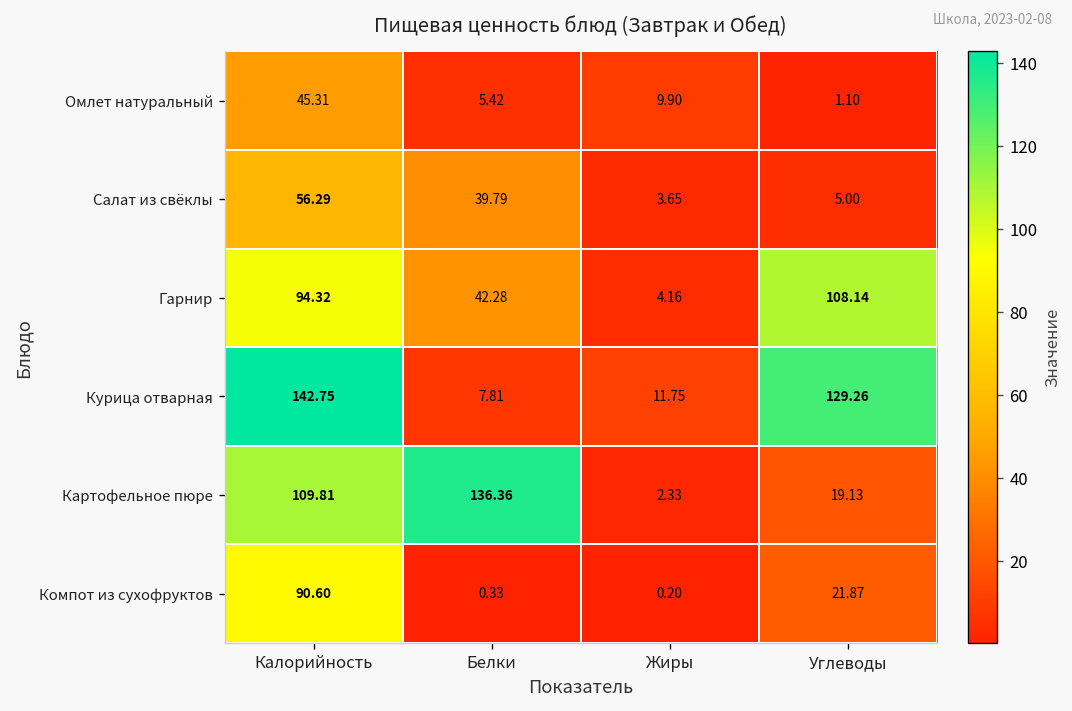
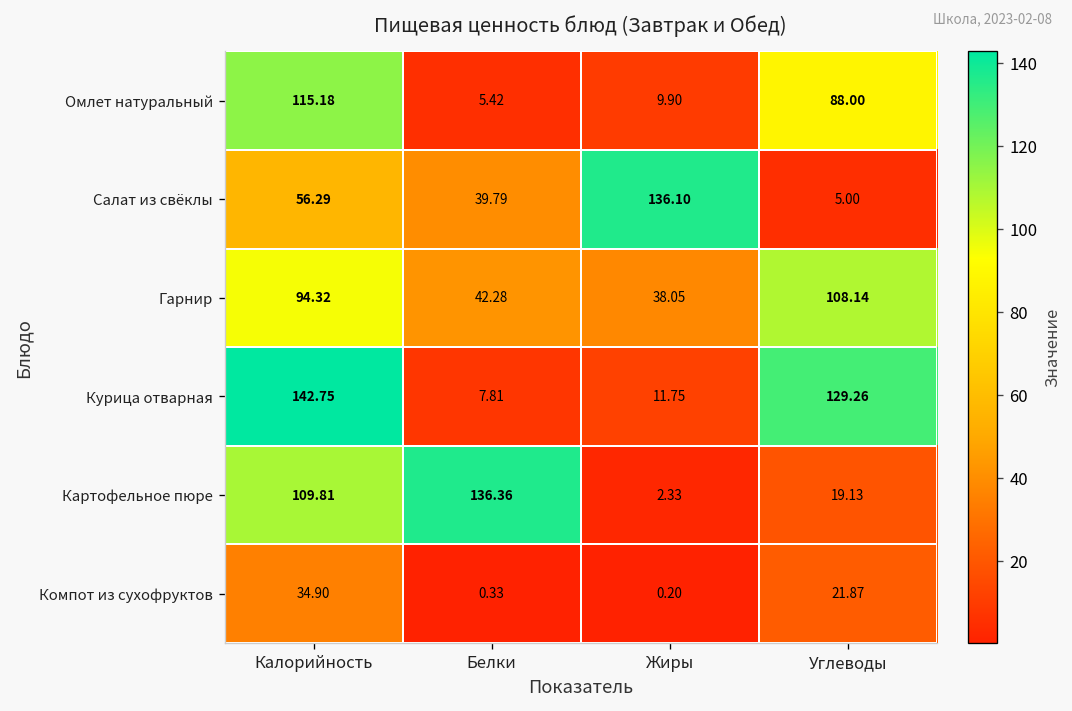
  {
    "Омлет натуральный": {
-     "Калорийность": 45.31,
+     "Калорийность": 115.18,
      "Белки": 5.42,
      "Жиры": 9.90,
-     "Углеводы": 1.10
+     "Углеводы": 88.00
    },
    "Салат из свёклы": {
      "Калорийность": 56.29,
      "Белки": 39.79,
-     "Жиры": 3.65,
+     "Жиры": 136.10,
      "Углеводы": 5.00
    },
    "Гарнир": {
      "Калорийность": 94.32,
      "Белки": 42.28,
-     "Жиры": 4.16,
+     "Жиры": 38.05,
      "Углеводы": 108.14
    },
    "Курица отварная": {
      "Калорийность": 142.75,
      "Белки": 7.81,
      "Жиры": 11.75,
      "Углеводы": 129.26
    },
    "Картофельное пюре": {
      "Калорийность": 109.81,
      "Белки": 136.36,
      "Жиры": 2.33,
      "Углеводы": 19.13
    },
    "Компот из сухофруктов": {
-     "Калорийность": 90.60,
+     "Калорийность": 34.90,
      "Белки": 0.33,
      "Жиры": 0.20,
      "Углеводы": 21.87
    }
  }
